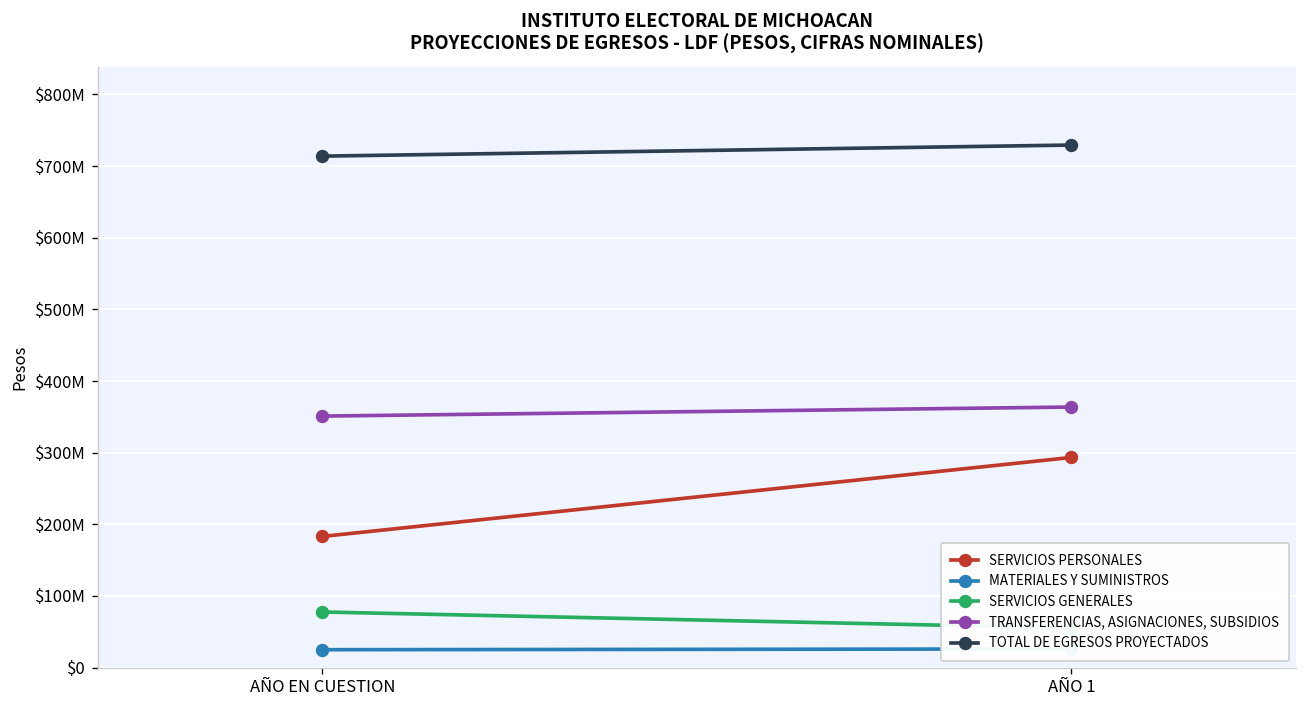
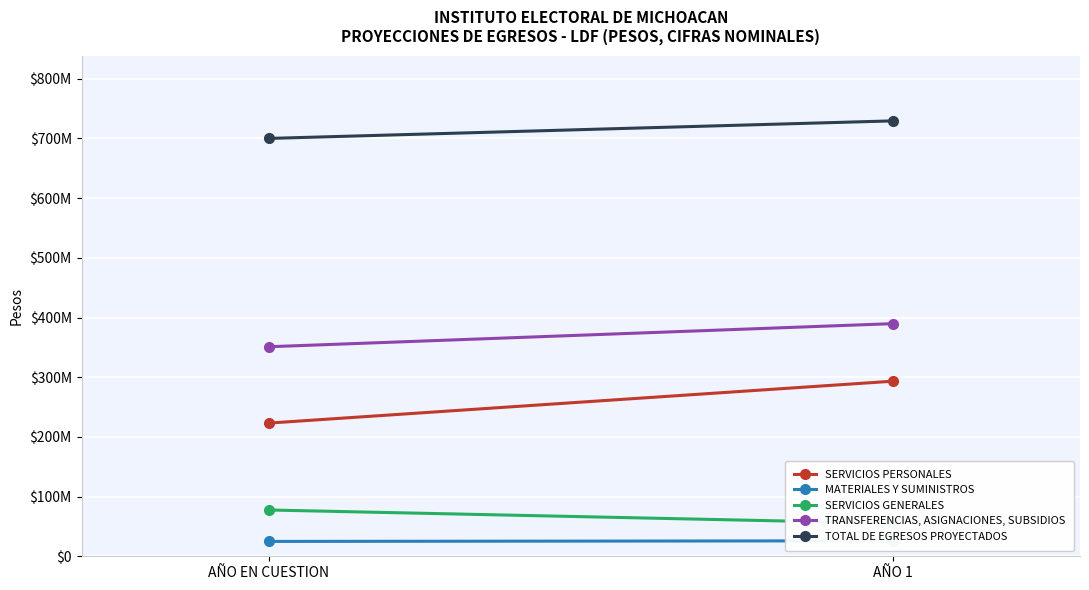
  {
    "SERVICIOS PERSONALES": {
-     "AÑO EN CUESTION": "$180000000",
+     "AÑO EN CUESTION": "$220000000",
      "AÑO 1": "$290000000"
    },
    "MATERIALES Y SUMINISTROS": {
      "AÑO EN CUESTION": "$20000000"
    },
    "SERVICIOS GENERALES": {
      "AÑO EN CUESTION": "$80000000"
    },
    "TRANSFERENCIAS, ASIGNACIONES, SUBSIDIOS": {
      "AÑO EN CUESTION": "$350000000",
-     "AÑO 1": "$360000000"
+     "AÑO 1": "$390000000"
    },
    "TOTAL DE EGRESOS PROYECTADOS": {
-     "AÑO EN CUESTION": "$710000000",
+     "AÑO EN CUESTION": "$700000000",
      "AÑO 1": "$730000000"
    }
  }
